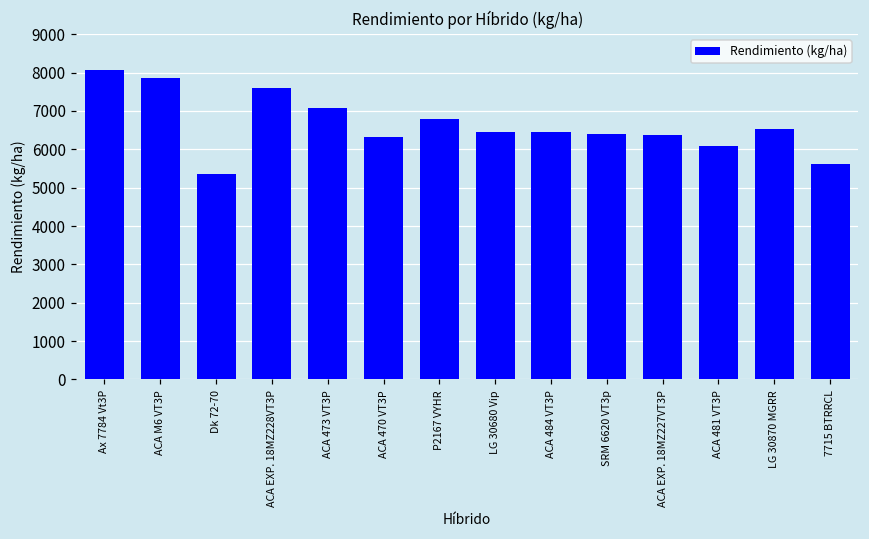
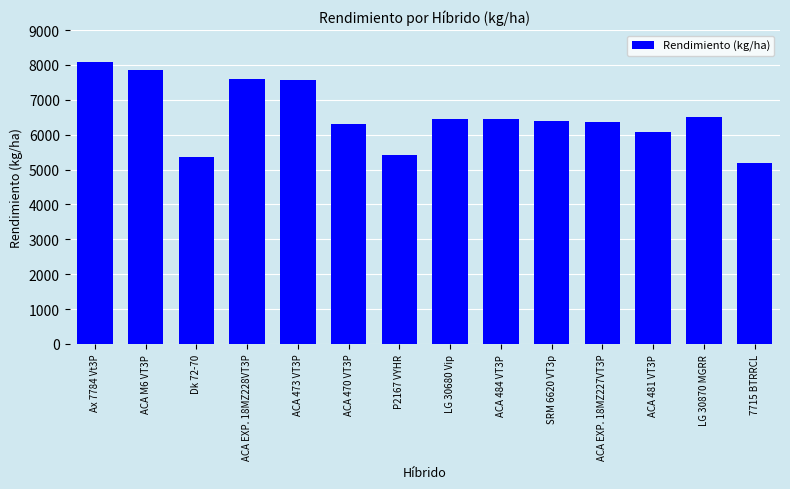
  {
    "Ax 7784 Vt3P": 8100,
    "ACA M6 VT3P": 7900,
    "Dk 72-70": 5400,
    "ACA EXP. 18MZ228VT3P": 7600,
-   "ACA 473 VT3P": 7100,
+   "ACA 473 VT3P": 7600,
    "ACA 470 VT3P": 6300,
-   "P2167 VYHR": 6800,
+   "P2167 VYHR": 5400,
    "LG 30680 Vip": 6500,
    "ACA 484 VT3P": 6500,
    "SRM 6620 VT3p": 6400,
    "ACA EXP. 18MZ227VT3P": 6400,
    "ACA 481 VT3P": 6100,
    "LG 30870 MGRR": 6500,
-   "7715 BTRRCL": 5600
+   "7715 BTRRCL": 5200
  }
